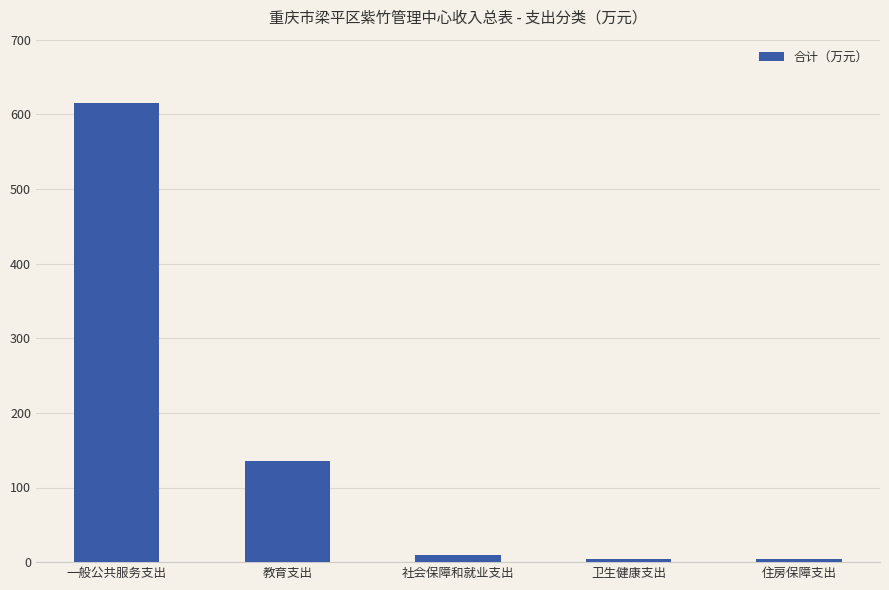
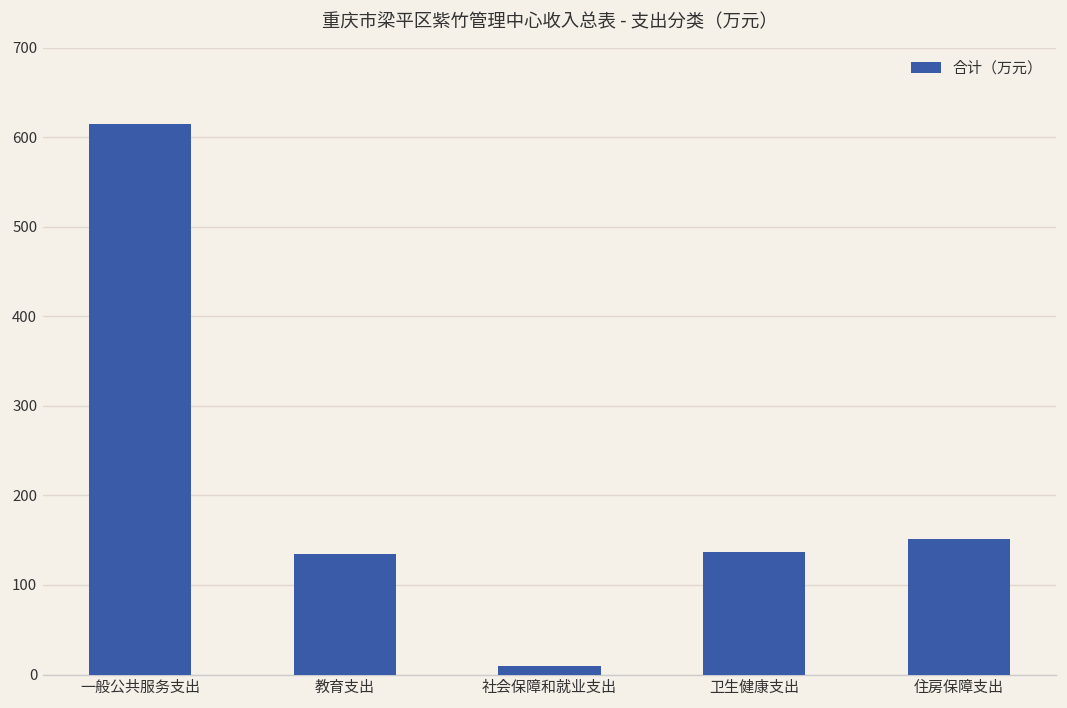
  {
    "一般公共服务支出": 610,
    "教育支出": 140,
    "社会保障和就业支出": 10,
-   "卫生健康支出": 0,
-   "住房保障支出": 0
+   "卫生健康支出": 140,
+   "住房保障支出": 150
  }
